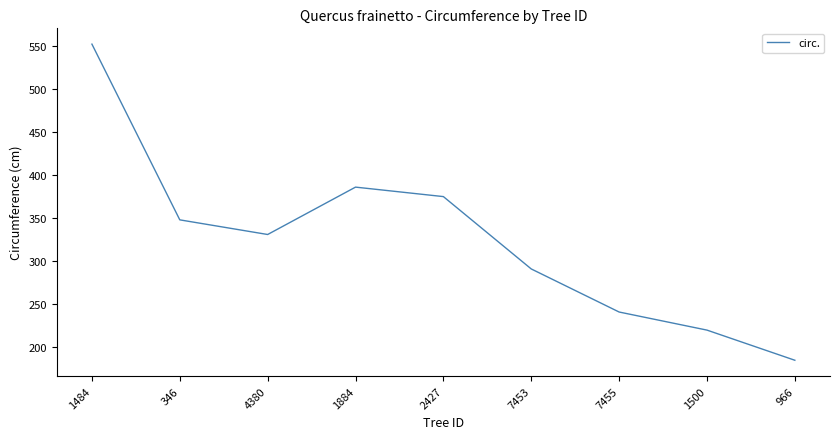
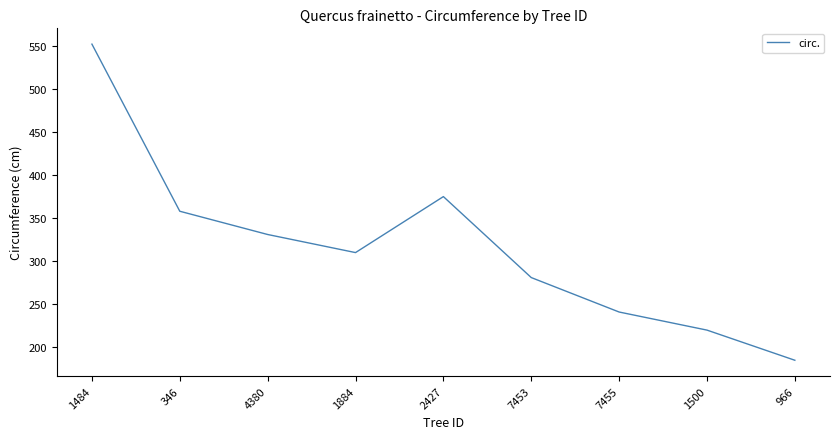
  {
    "1484": 550,
-   "346": 350,
+   "346": 360,
    "4380": 330,
-   "1884": 390,
+   "1884": 310,
    "2427": 380,
-   "7453": 290,
+   "7453": 280,
    "7455": 240,
    "1500": 220,
    "966": 190
  }
